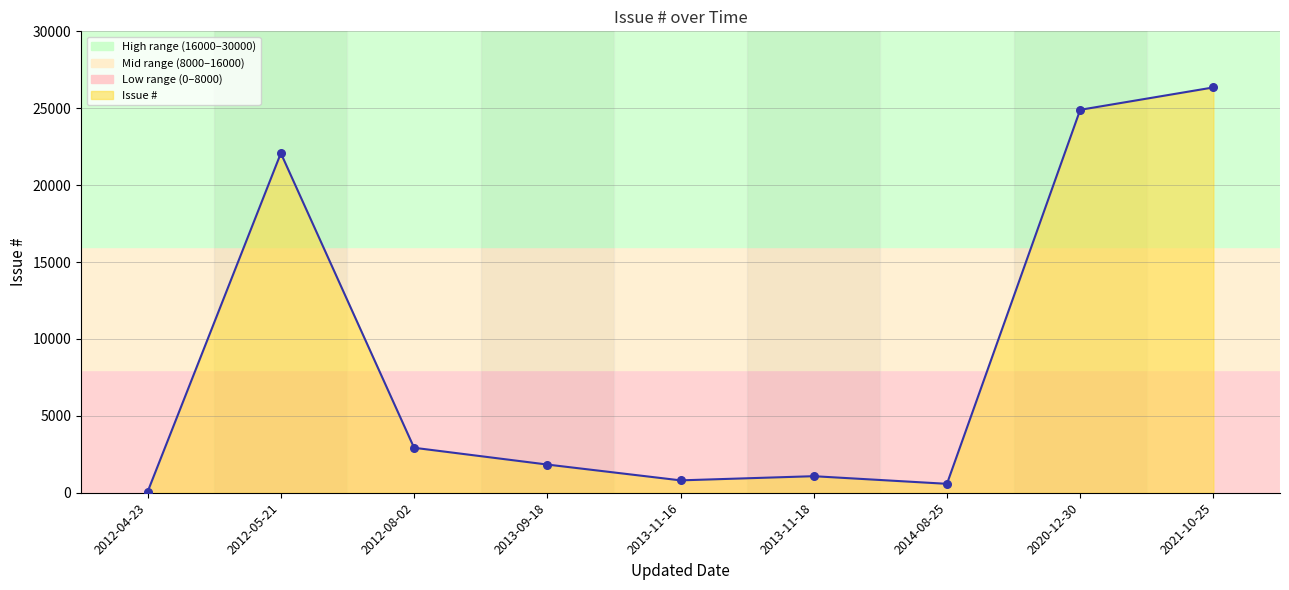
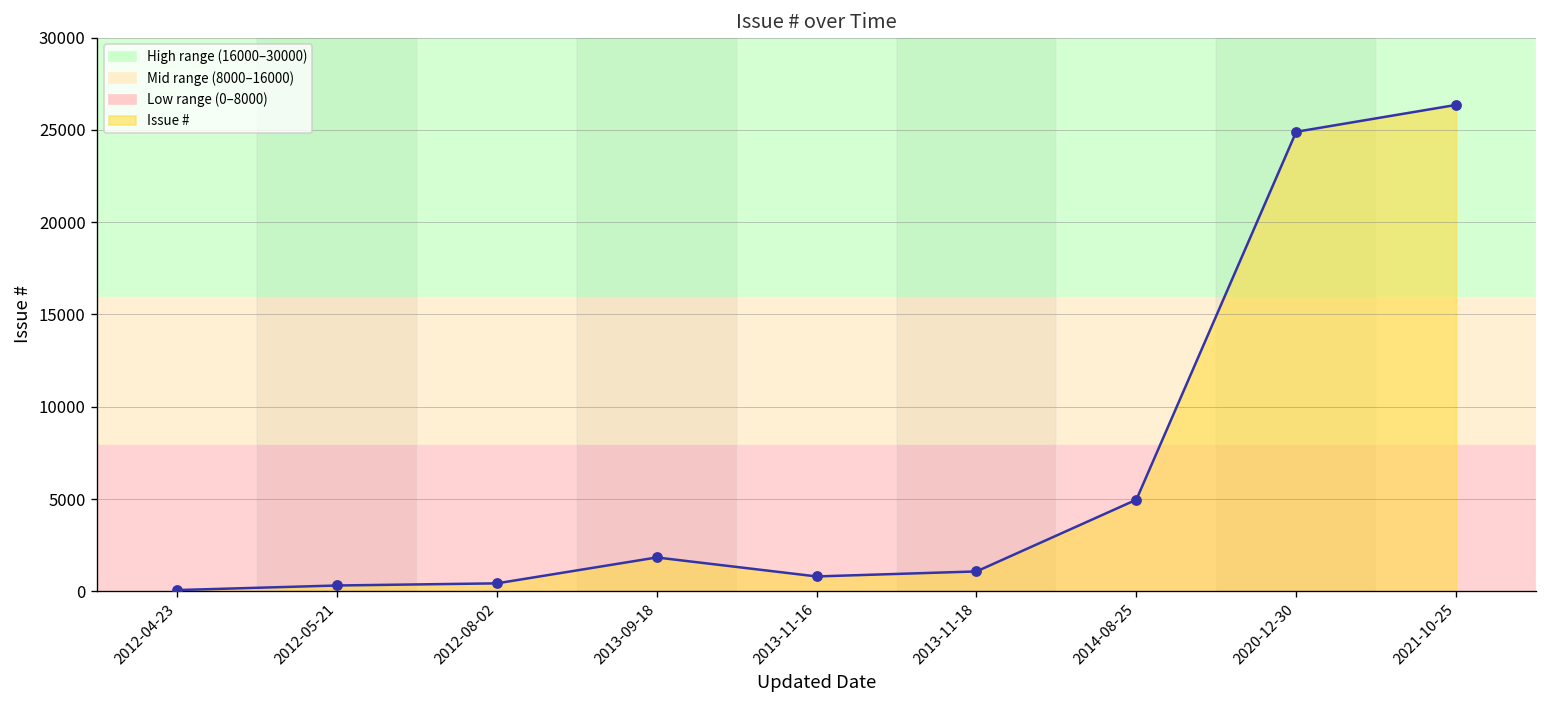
  {
    "2012-04-23": 100,
-   "2012-05-21": 22100,
-   "2012-08-02": 2900,
+   "2012-05-21": 300,
+   "2012-08-02": 400,
    "2013-09-18": 1800,
    "2013-11-16": 800,
    "2013-11-18": 1100,
-   "2014-08-25": 600,
+   "2014-08-25": 5000,
    "2020-12-30": 24900,
    "2021-10-25": 26400
  }
